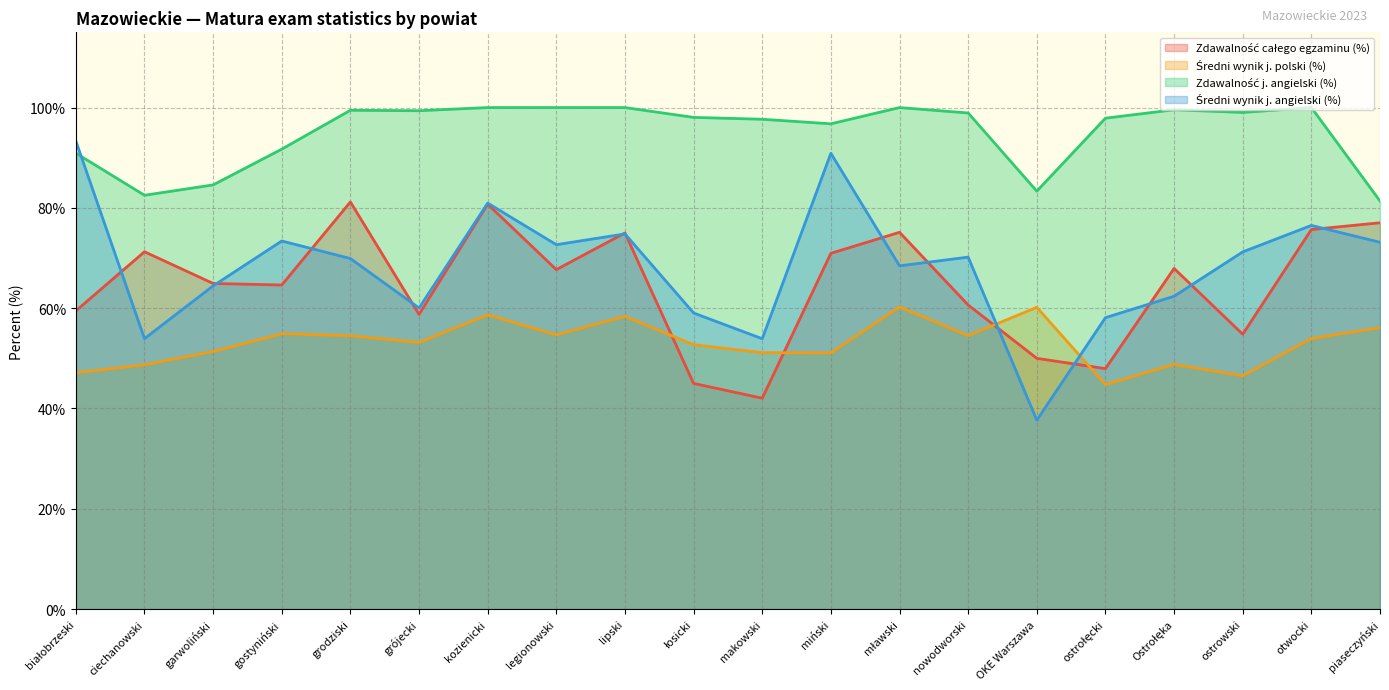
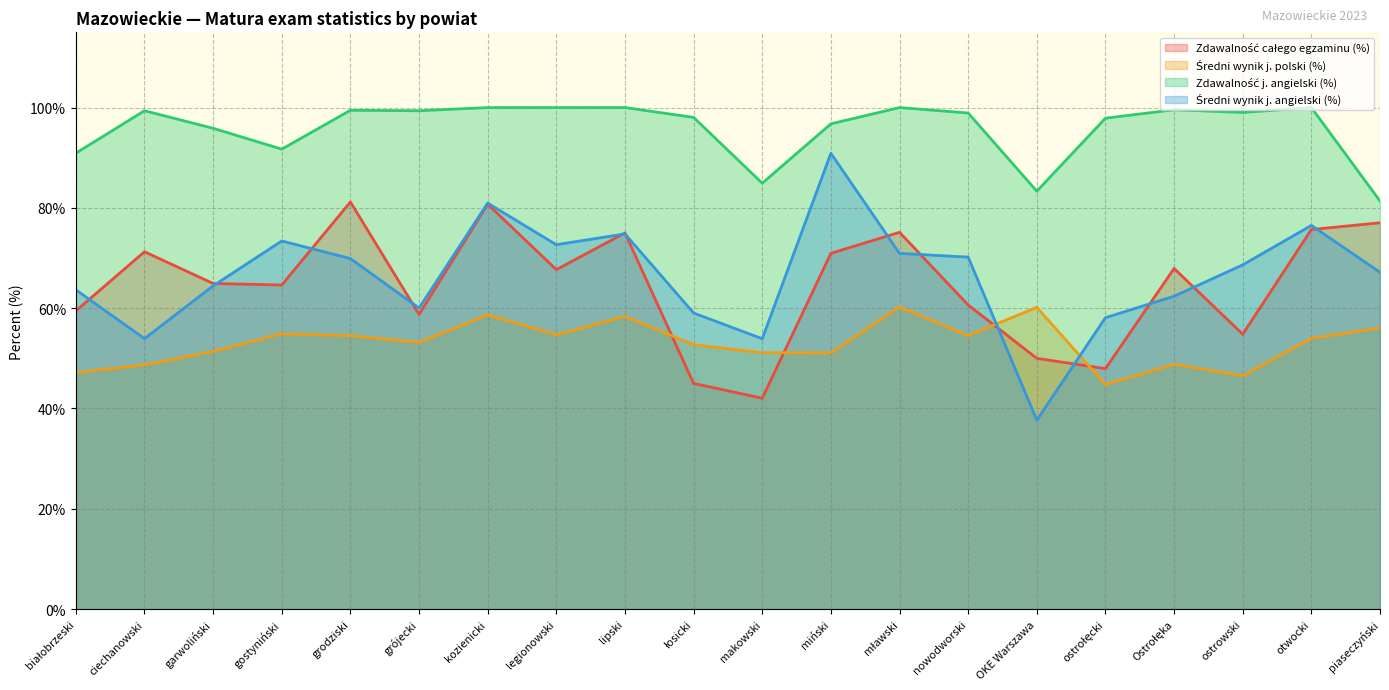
  {
    "Zdawalność j. angielski (%)": {
      "białobrzeski": "91%",
-     "ciechanowski": "83%",
-     "garwoliński": "85%",
+     "ciechanowski": "99%",
+     "garwoliński": "96%",
      "gostyniński": "92%",
      "grodziski": "99%",
      "grójecki": "99%",
      "kozienicki": "100%",
      "legionowski": "100%",
      "lipski": "100%",
      "łosicki": "98%",
-     "makowski": "98%",
+     "makowski": "85%",
      "miński": "97%",
      "mławski": "100%",
      "nowodworski": "99%",
      "OKE Warszawa": "83%",
      "ostrołęcki": "98%",
      "ostrowski": "99%",
      "piaseczyński": "81%"
    },
    "Średni wynik j. angielski (%)": {
-     "białobrzeski": "93%",
+     "białobrzeski": "64%",
      "ciechanowski": "54%",
      "gostyniński": "73%",
      "grodziski": "70%",
      "grójecki": "60%",
      "legionowski": "73%",
      "łosicki": "59%",
      "makowski": "54%",
      "miński": "91%",
-     "mławski": "68%",
+     "mławski": "71%",
      "nowodworski": "70%",
      "OKE Warszawa": "38%",
      "ostrołęcki": "58%",
      "Ostrołęka": "62%",
-     "ostrowski": "71%",
+     "ostrowski": "69%",
      "otwocki": "77%",
-     "piaseczyński": "73%"
+     "piaseczyński": "67%"
    }
  }
